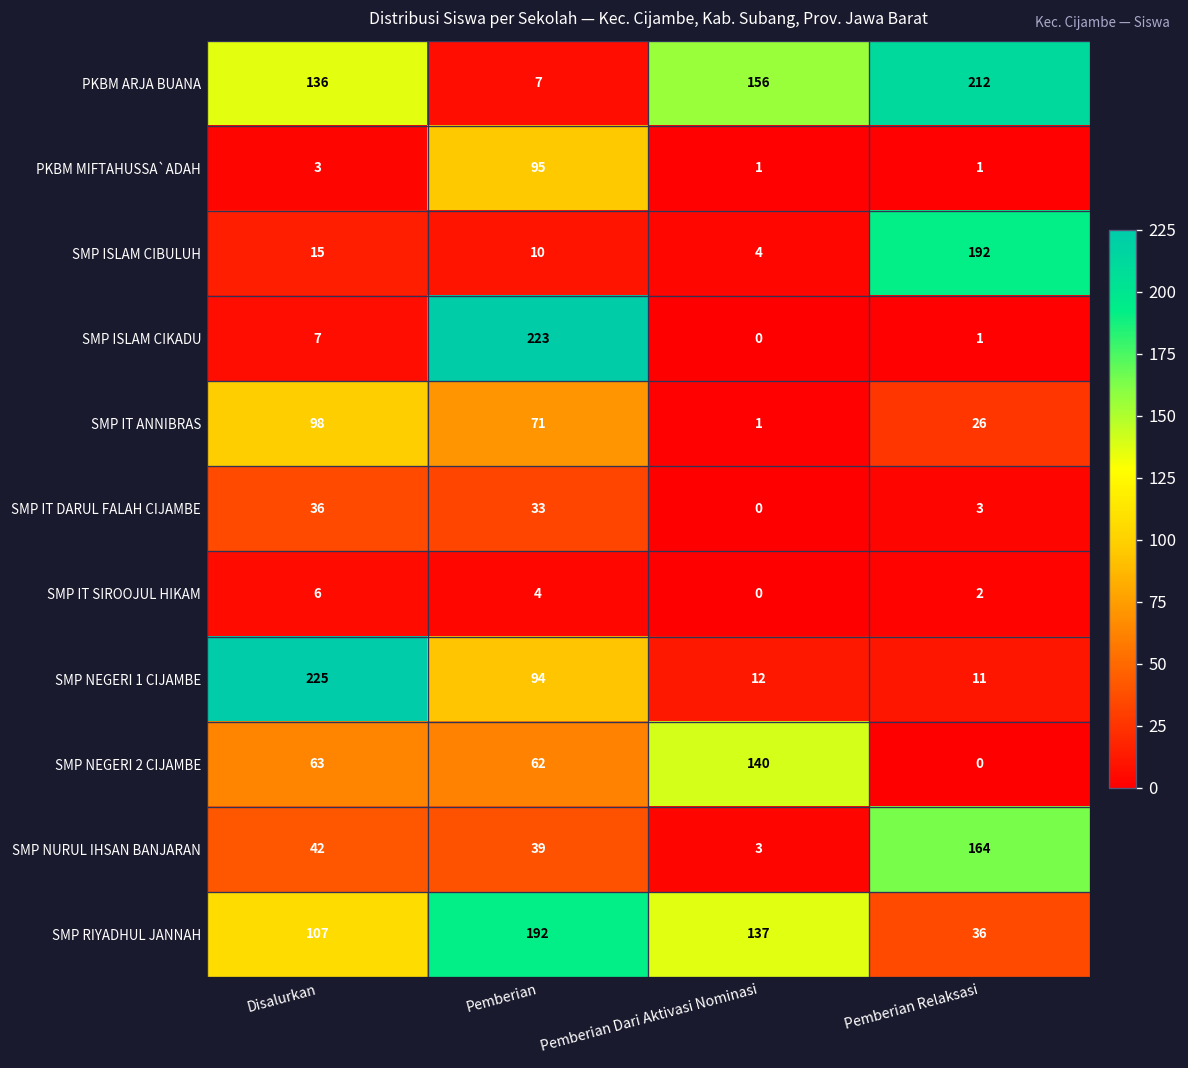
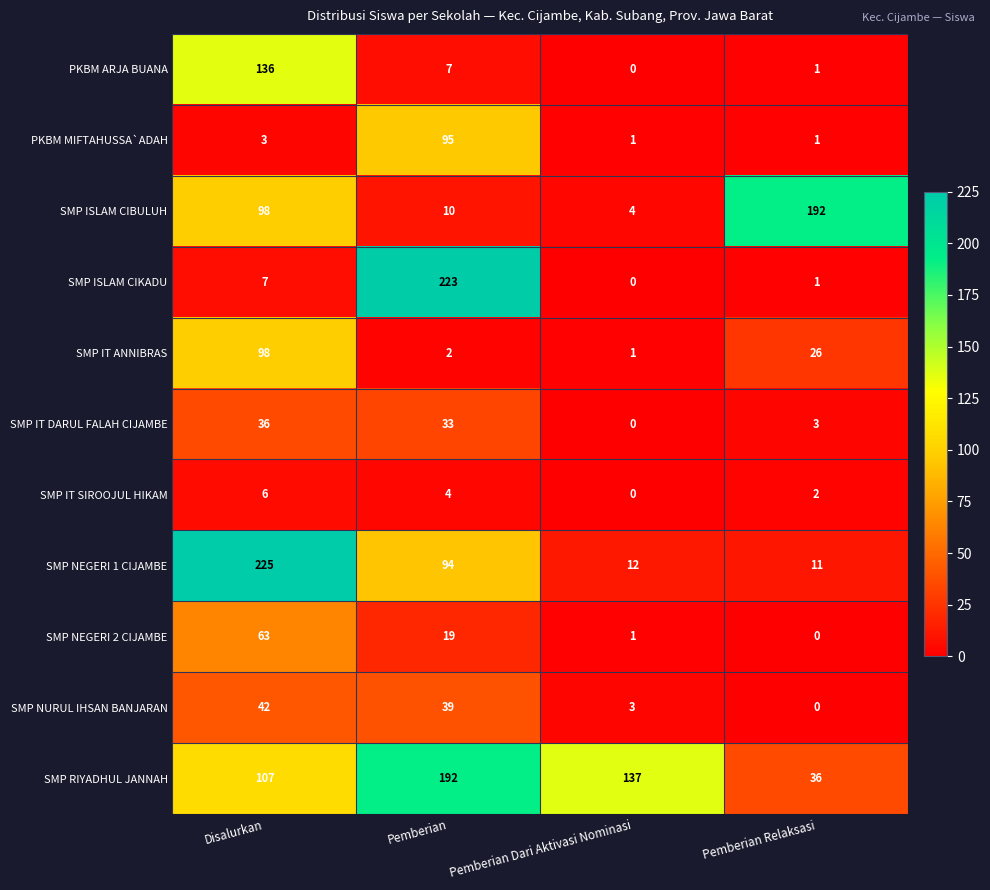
  {
    "PKBM ARJA BUANA": {
      "Disalurkan": 136,
      "Pemberian": 7,
-     "Pemberian Dari Aktivasi Nominasi": 156,
-     "Pemberian Relaksasi": 212
+     "Pemberian Dari Aktivasi Nominasi": 0,
+     "Pemberian Relaksasi": 1
    },
    "PKBM MIFTAHUSSA`ADAH": {
      "Disalurkan": 3,
      "Pemberian": 95,
      "Pemberian Dari Aktivasi Nominasi": 1,
      "Pemberian Relaksasi": 1
    },
    "SMP ISLAM CIBULUH": {
-     "Disalurkan": 15,
+     "Disalurkan": 98,
      "Pemberian": 10,
      "Pemberian Dari Aktivasi Nominasi": 4,
      "Pemberian Relaksasi": 192
    },
    "SMP ISLAM CIKADU": {
      "Disalurkan": 7,
      "Pemberian": 223,
      "Pemberian Dari Aktivasi Nominasi": 0,
      "Pemberian Relaksasi": 1
    },
    "SMP IT ANNIBRAS": {
      "Disalurkan": 98,
-     "Pemberian": 71,
+     "Pemberian": 2,
      "Pemberian Dari Aktivasi Nominasi": 1,
      "Pemberian Relaksasi": 26
    },
    "SMP IT DARUL FALAH CIJAMBE": {
      "Disalurkan": 36,
      "Pemberian": 33,
      "Pemberian Dari Aktivasi Nominasi": 0,
      "Pemberian Relaksasi": 3
    },
    "SMP IT SIROOJUL HIKAM": {
      "Disalurkan": 6,
      "Pemberian": 4,
      "Pemberian Dari Aktivasi Nominasi": 0,
      "Pemberian Relaksasi": 2
    },
    "SMP NEGERI 1 CIJAMBE": {
      "Disalurkan": 225,
      "Pemberian": 94,
      "Pemberian Dari Aktivasi Nominasi": 12,
      "Pemberian Relaksasi": 11
    },
    "SMP NEGERI 2 CIJAMBE": {
      "Disalurkan": 63,
-     "Pemberian": 62,
-     "Pemberian Dari Aktivasi Nominasi": 140,
+     "Pemberian": 19,
+     "Pemberian Dari Aktivasi Nominasi": 1,
      "Pemberian Relaksasi": 0
    },
    "SMP NURUL IHSAN BANJARAN": {
      "Disalurkan": 42,
      "Pemberian": 39,
      "Pemberian Dari Aktivasi Nominasi": 3,
-     "Pemberian Relaksasi": 164
+     "Pemberian Relaksasi": 0
    },
    "SMP RIYADHUL JANNAH": {
      "Disalurkan": 107,
      "Pemberian": 192,
      "Pemberian Dari Aktivasi Nominasi": 137,
      "Pemberian Relaksasi": 36
    }
  }
